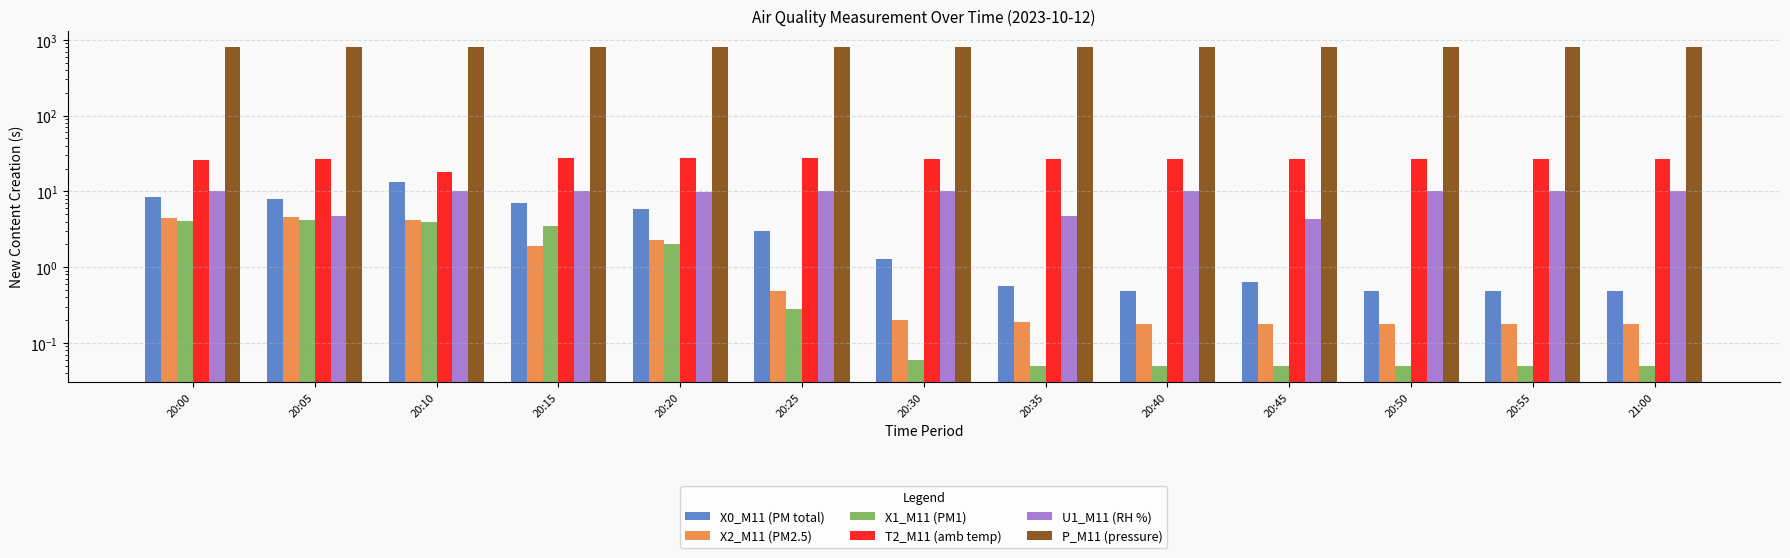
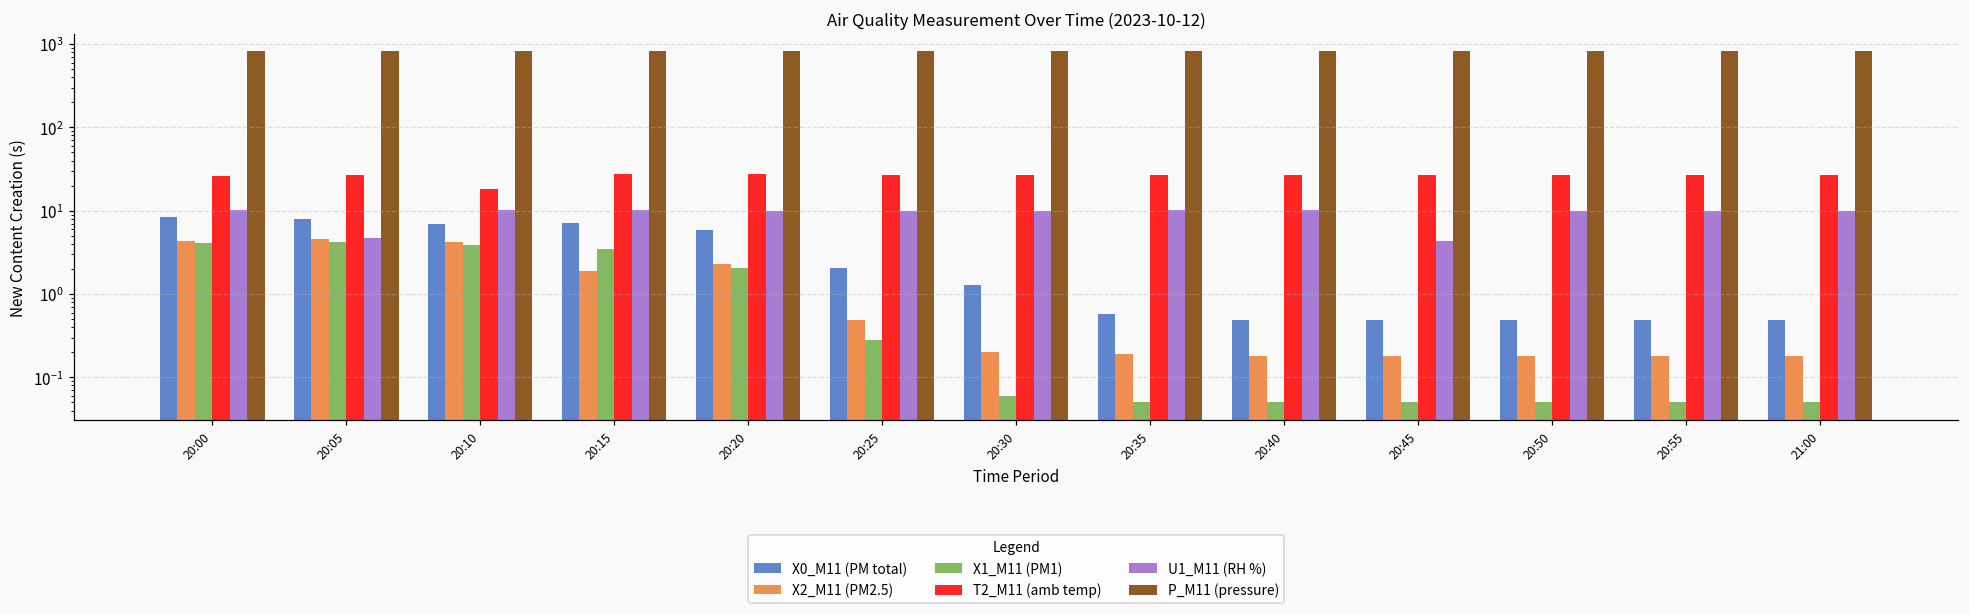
  {
    "X0_M11 (PM total)": {
      "20:00": 8,
      "20:05": 8,
-     "20:10": 13,
+     "20:10": 7,
      "20:15": 7,
      "20:20": 6,
-     "20:25": 3.0,
+     "20:25": 2.1,
      "20:30": 1.3,
      "20:35": 0.6,
      "20:40": 0.5,
-     "20:45": 0.6,
+     "20:45": 0.5,
      "20:50": 0.5,
      "20:55": 0.5,
      "21:00": 0.5
    },
    "X2_M11 (PM2.5)": {
      "20:00": 4,
      "20:05": 5,
      "20:10": 4,
      "20:15": 1.9,
      "20:20": 2.3,
      "20:25": 0.5,
      "20:30": 0.2,
      "20:35": 0.2,
      "20:40": 0.18,
      "20:45": 0.18,
      "20:50": 0.18,
      "20:55": 0.18,
      "21:00": 0.18
    },
    "X1_M11 (PM1)": {
      "20:00": 4,
      "20:05": 4,
      "20:10": 4,
      "20:15": 3,
      "20:20": 2.0,
      "20:25": 0.3,
      "20:30": 0.06,
      "20:35": 0.05,
      "20:40": 0.05,
      "20:45": 0.05,
      "20:50": 0.05,
      "20:55": 0.05,
      "21:00": 0.05
    },
    "T2_M11 (amb temp)": {
      "20:00": 26,
      "20:05": 27,
      "20:10": 18,
      "20:15": 27,
      "20:20": 27,
      "20:25": 27,
      "20:30": 27,
      "20:35": 27,
      "20:40": 27,
      "20:45": 27,
      "20:50": 27,
      "20:55": 27,
      "21:00": 27
    },
    "U1_M11 (RH %)": {
      "20:00": 10,
      "20:05": 5,
      "20:10": 10,
      "20:15": 10,
      "20:20": 10,
      "20:25": 10,
      "20:30": 10,
-     "20:35": 5,
+     "20:35": 10,
      "20:40": 10,
      "20:45": 4,
      "20:50": 10,
      "20:55": 10,
      "21:00": 10
    },
    "P_M11 (pressure)": {
      "20:00": 800,
      "20:05": 800,
      "20:10": 800,
      "20:15": 800,
      "20:20": 800,
      "20:25": 800,
      "20:30": 800,
      "20:35": 800,
      "20:40": 800,
      "20:45": 800,
      "20:50": 800,
      "20:55": 800,
      "21:00": 800
    }
  }
